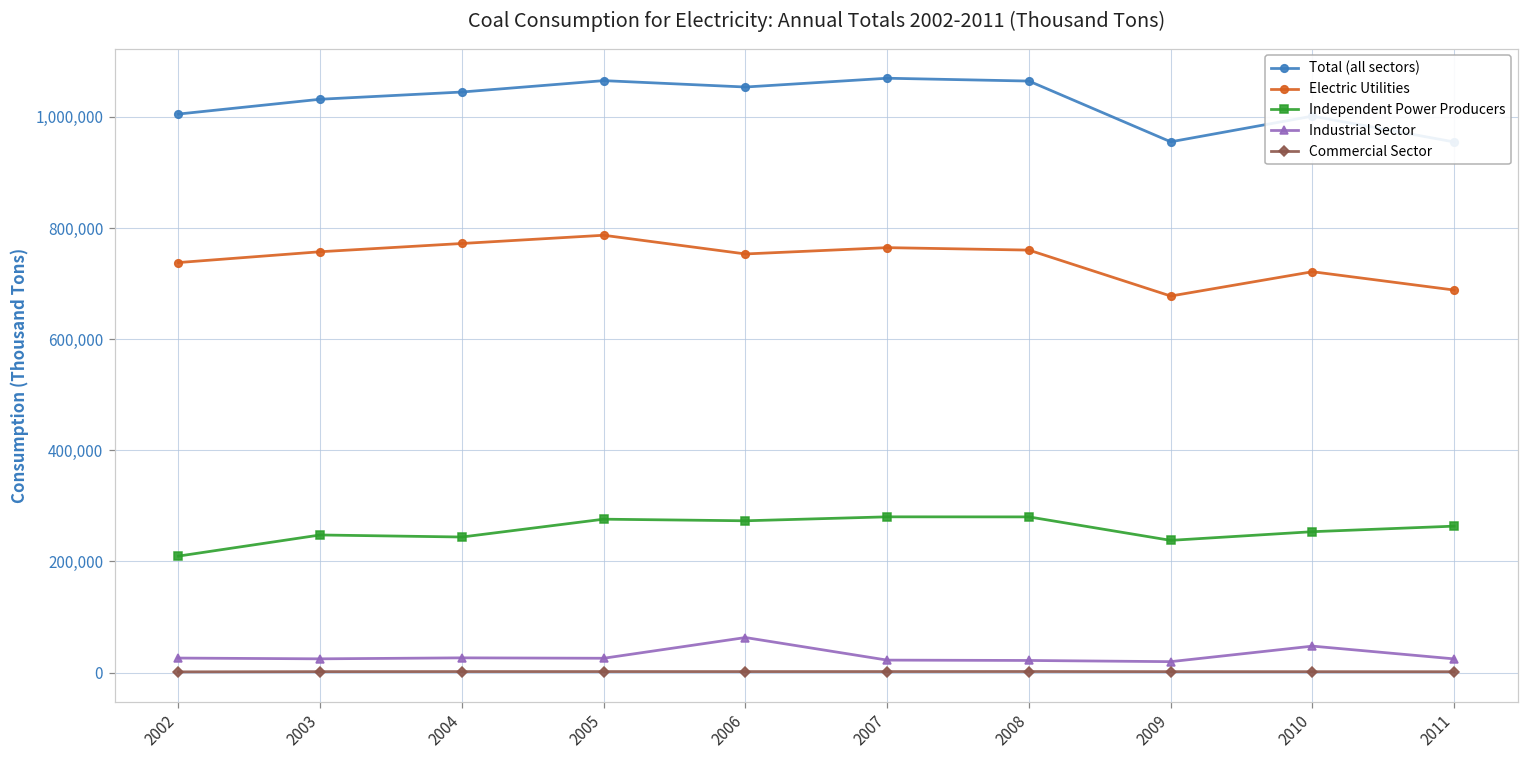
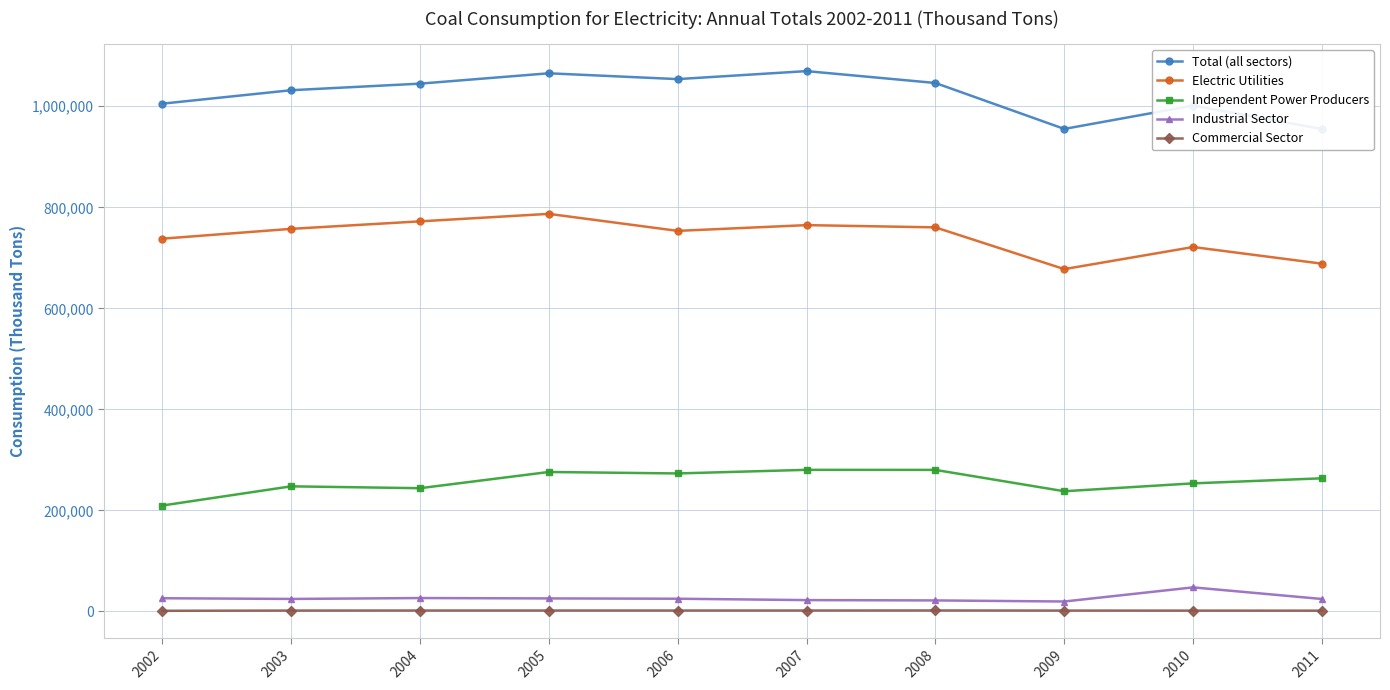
  {
    "Total (all sectors)": {
      "2002": "1,010,000",
      "2003": "1,030,000",
      "2004": "1,040,000",
      "2005": "1,070,000",
      "2006": "1,050,000",
      "2007": "1,070,000",
-     "2008": "1,060,000",
+     "2008": "1,050,000",
      "2009": "960,000"
    },
    "Electric Utilities": {
      "2002": "740,000",
      "2003": "760,000",
      "2004": "770,000",
      "2005": "790,000",
      "2006": "750,000",
      "2007": "760,000",
      "2008": "760,000",
      "2009": "680,000",
      "2010": "720,000",
      "2011": "690,000"
    },
    "Independent Power Producers": {
      "2002": "210,000",
      "2003": "250,000",
      "2004": "240,000",
      "2005": "280,000",
      "2006": "270,000",
      "2007": "280,000",
      "2008": "280,000",
      "2009": "240,000",
      "2010": "250,000",
      "2011": "260,000"
    },
    "Industrial Sector": {
      "2002": "30,000",
      "2003": "20,000",
      "2004": "30,000",
      "2005": "30,000",
-     "2006": "60,000",
+     "2006": "30,000",
      "2007": "20,000",
      "2008": "20,000",
      "2009": "20,000",
      "2010": "50,000",
      "2011": "20,000"
    },
    "Commercial Sector": {
      "2002": "0",
      "2003": "0",
      "2004": "0",
      "2005": "0",
      "2006": "0",
      "2007": "0",
      "2008": "0",
      "2009": "0",
      "2010": "0",
      "2011": "0"
    }
  }
